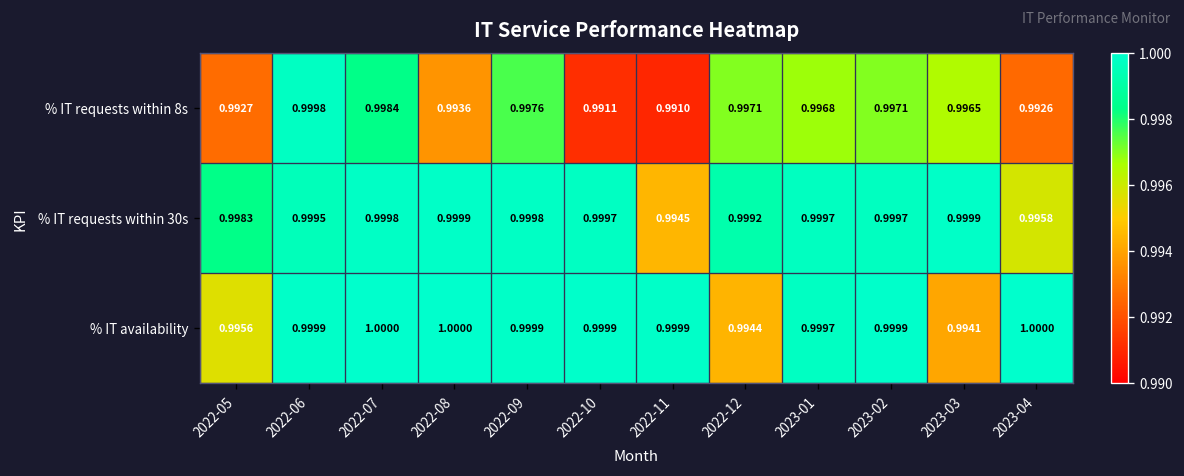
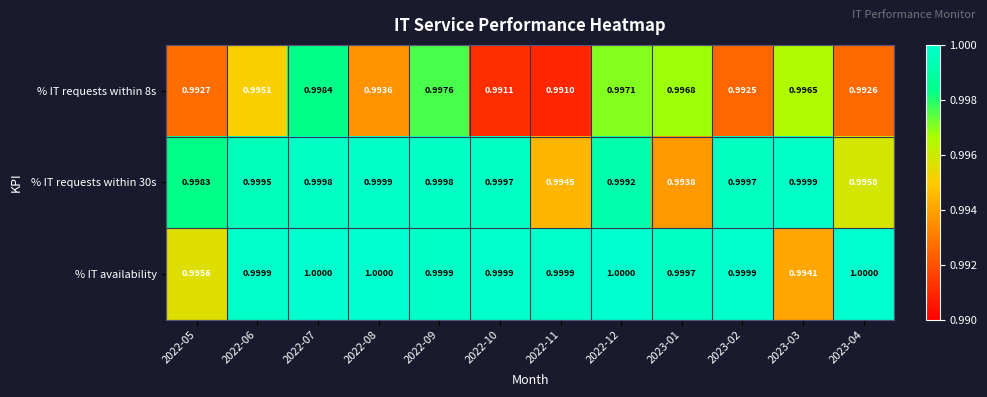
  {
    "% IT requests within 8s": {
      "2022-05": 0.9927,
-     "2022-06": 0.9998,
+     "2022-06": 0.9951,
      "2022-07": 0.9984,
      "2022-08": 0.9936,
      "2022-09": 0.9976,
      "2022-10": 0.9911,
      "2022-11": 0.9910,
      "2022-12": 0.9971,
      "2023-01": 0.9968,
-     "2023-02": 0.9971,
+     "2023-02": 0.9925,
      "2023-03": 0.9965,
      "2023-04": 0.9926
    },
    "% IT requests within 30s": {
      "2022-05": 0.9983,
      "2022-06": 0.9995,
      "2022-07": 0.9998,
      "2022-08": 0.9999,
      "2022-09": 0.9998,
      "2022-10": 0.9997,
      "2022-11": 0.9945,
      "2022-12": 0.9992,
-     "2023-01": 0.9997,
+     "2023-01": 0.9938,
      "2023-02": 0.9997,
      "2023-03": 0.9999,
      "2023-04": 0.9958
    },
    "% IT availability": {
      "2022-05": 0.9956,
      "2022-06": 0.9999,
      "2022-07": 1.0000,
      "2022-08": 1.0000,
      "2022-09": 0.9999,
      "2022-10": 0.9999,
      "2022-11": 0.9999,
-     "2022-12": 0.9944,
+     "2022-12": 1.0000,
      "2023-01": 0.9997,
      "2023-02": 0.9999,
      "2023-03": 0.9941,
      "2023-04": 1.0000
    }
  }
